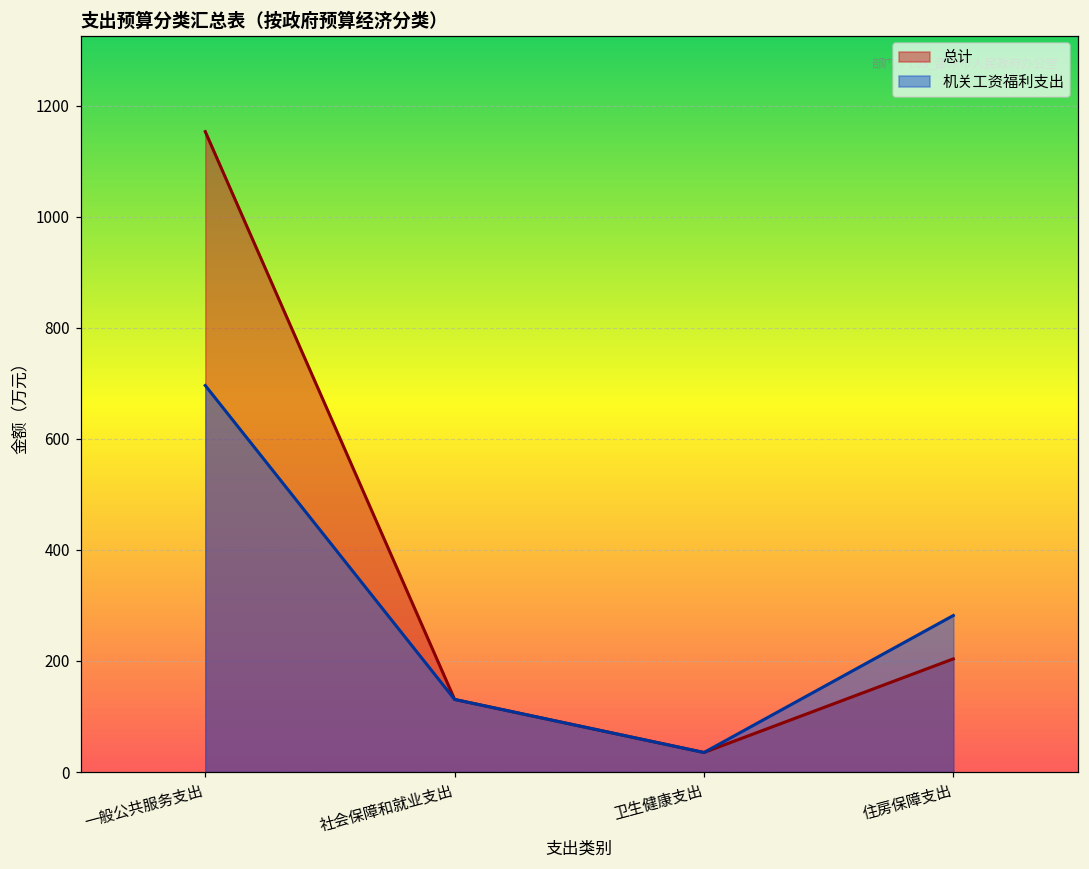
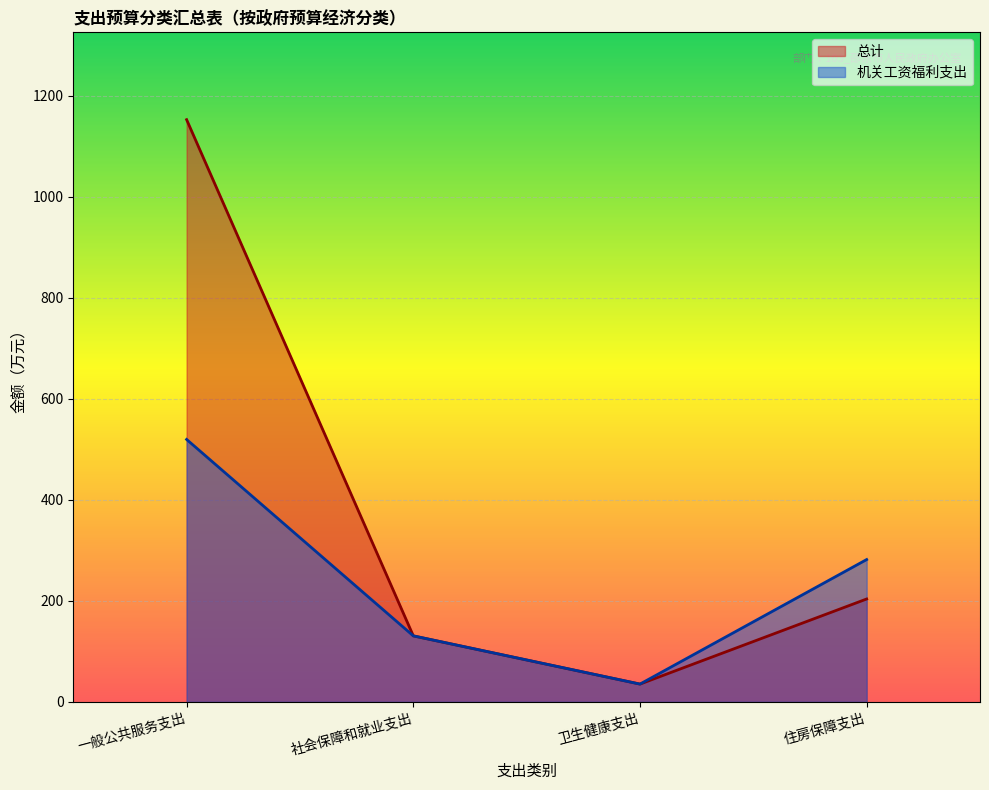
  {
    "总计": {
      "一般公共服务支出": 1150,
      "住房保障支出": 200
    },
    "机关工资福利支出": {
-     "一般公共服务支出": 700,
+     "一般公共服务支出": 520,
      "住房保障支出": 280
    }
  }
